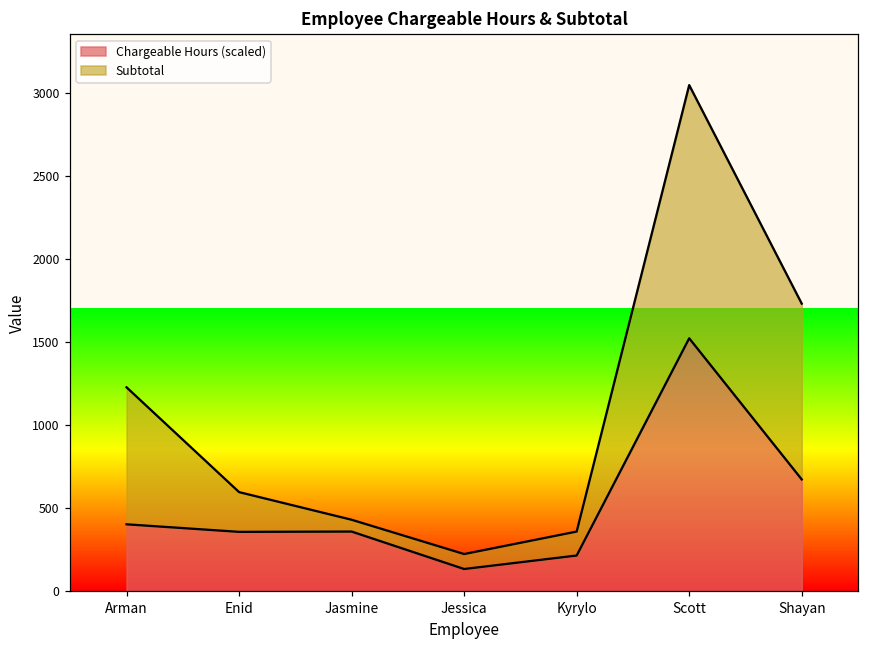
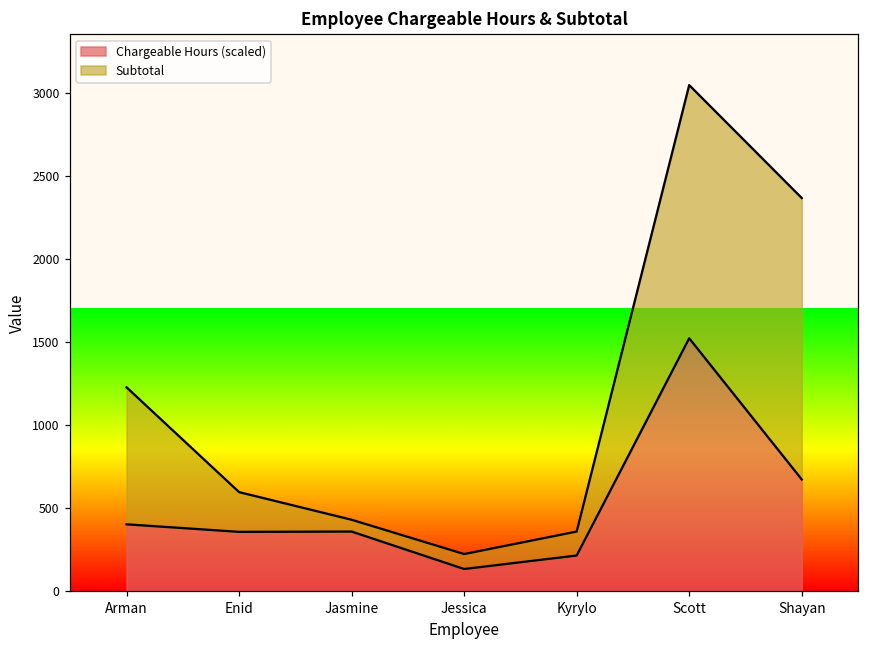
  {
    "Chargeable Hours (scaled)": {
      "Arman": 400,
      "Enid": 360,
      "Jasmine": 360,
      "Jessica": 140,
      "Kyrylo": 220,
      "Scott": 1520,
      "Shayan": 670
    },
    "Subtotal": {
      "Arman": 820,
      "Enid": 240,
      "Jasmine": 70,
      "Jessica": 90,
      "Kyrylo": 140,
      "Scott": 1520,
-     "Shayan": 1060
+     "Shayan": 1690
    }
  }
